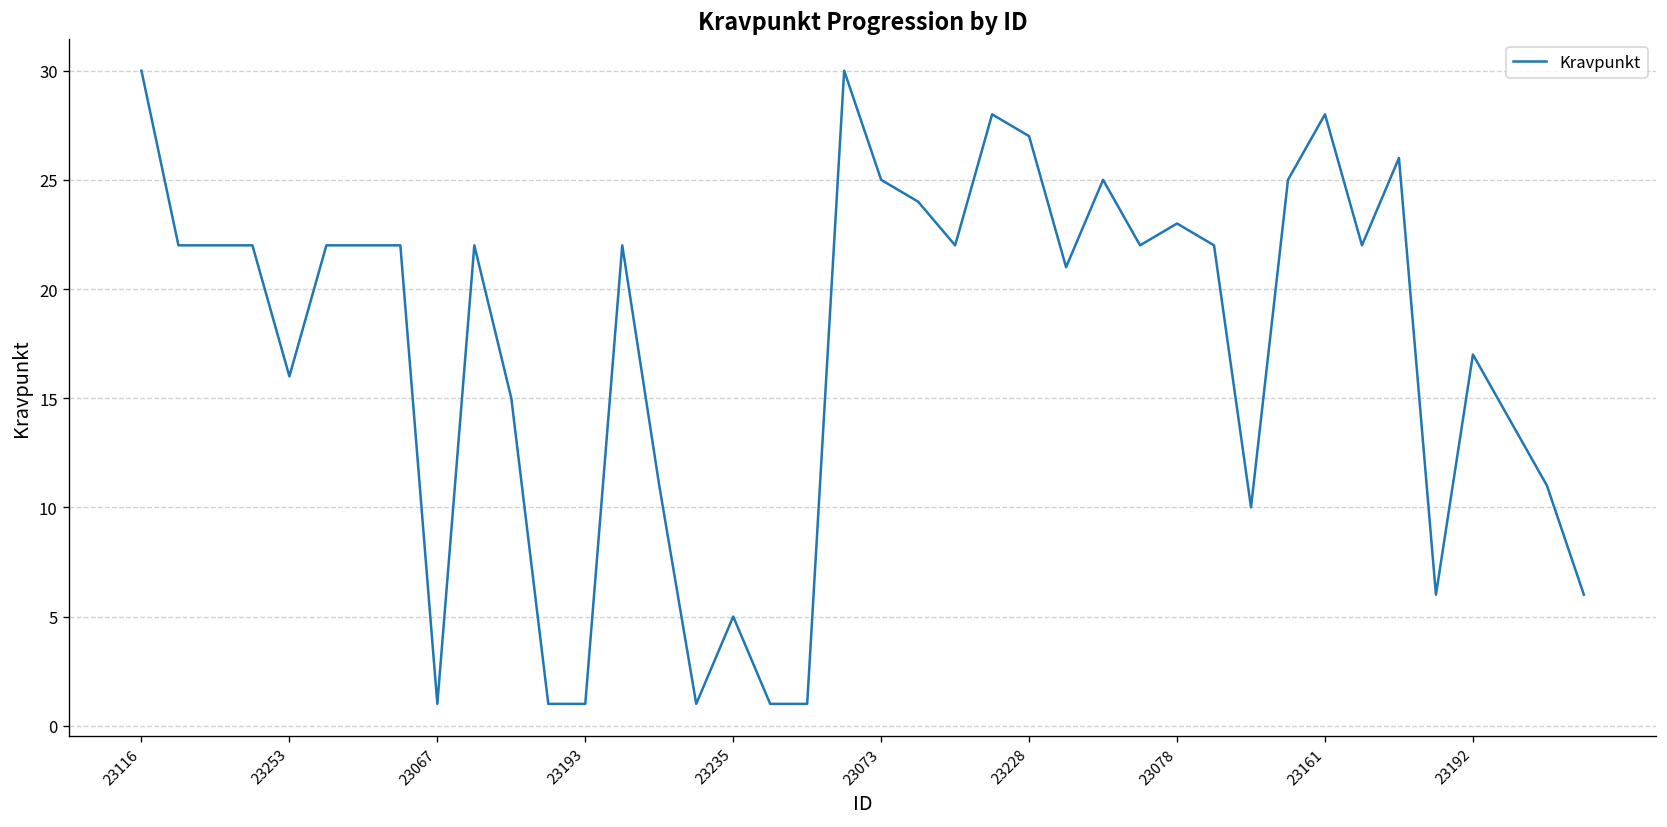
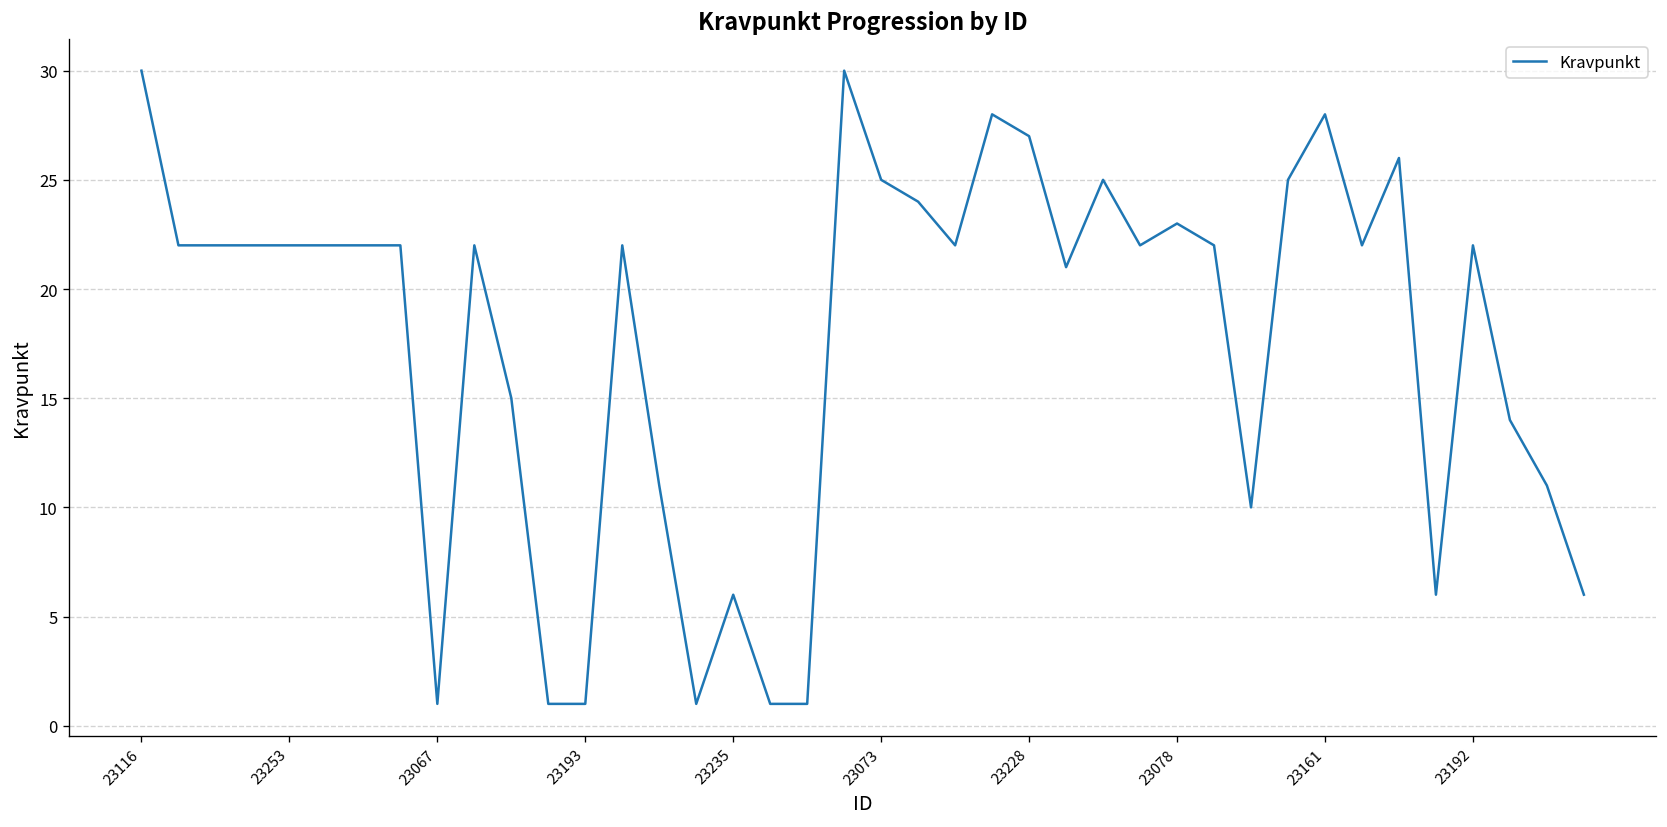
  {
    "23116": 30,
-   "23253": 16,
+   "23253": 22,
    "23067": 1,
    "23193": 1,
-   "23235": 5,
+   "23235": 6,
    "23073": 25,
    "23228": 27,
    "23078": 23,
    "23161": 28,
-   "23192": 17
+   "23192": 22
  }
